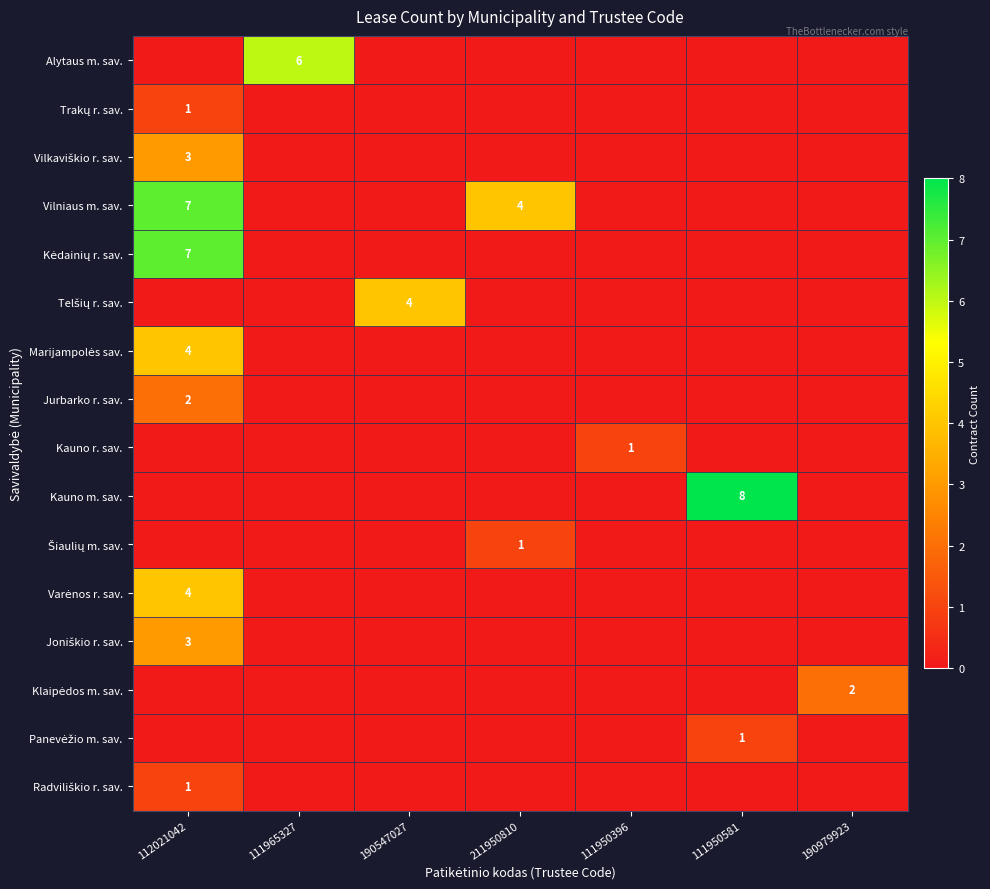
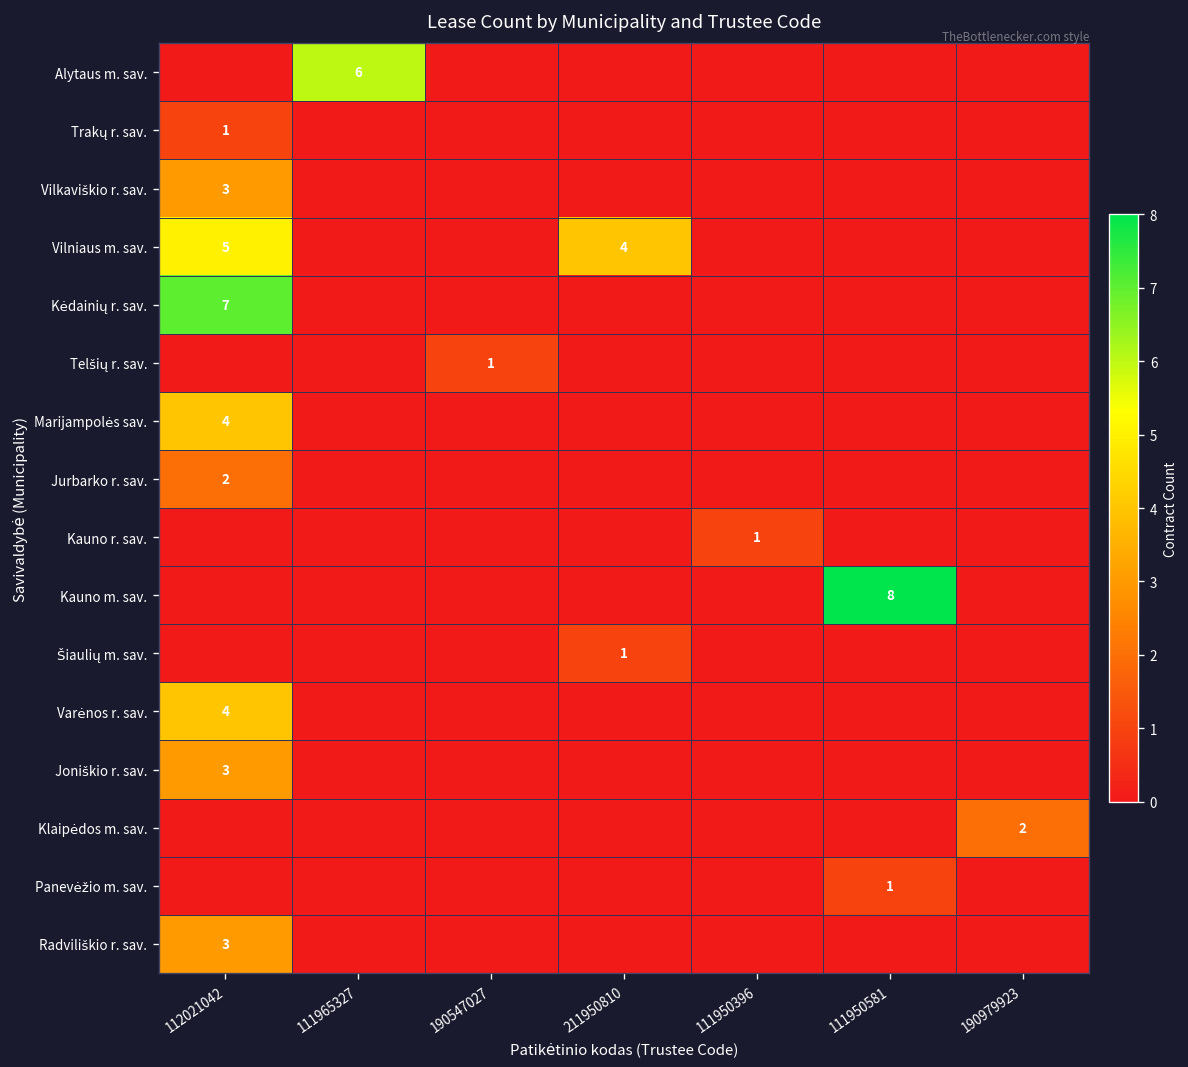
  {
    "Alytaus m. sav.": {
      "111965327": 6
    },
    "Trakų r. sav.": {
      "112021042": 1
    },
    "Vilkaviškio r. sav.": {
      "112021042": 3
    },
    "Vilniaus m. sav.": {
-     "112021042": 7,
+     "112021042": 5,
      "211950810": 4
    },
    "Kėdainių r. sav.": {
      "112021042": 7
    },
    "Telšių r. sav.": {
-     "190547027": 4
+     "190547027": 1
    },
    "Marijampolės sav.": {
      "112021042": 4
    },
    "Jurbarko r. sav.": {
      "112021042": 2
    },
    "Kauno r. sav.": {
      "111950396": 1
    },
    "Kauno m. sav.": {
      "111950581": 8
    },
    "Šiaulių m. sav.": {
      "211950810": 1
    },
    "Varėnos r. sav.": {
      "112021042": 4
    },
    "Joniškio r. sav.": {
      "112021042": 3
    },
    "Klaipėdos m. sav.": {
      "190979923": 2
    },
    "Panevėžio m. sav.": {
      "111950581": 1
    },
    "Radviliškio r. sav.": {
-     "112021042": 1
+     "112021042": 3
    }
  }
